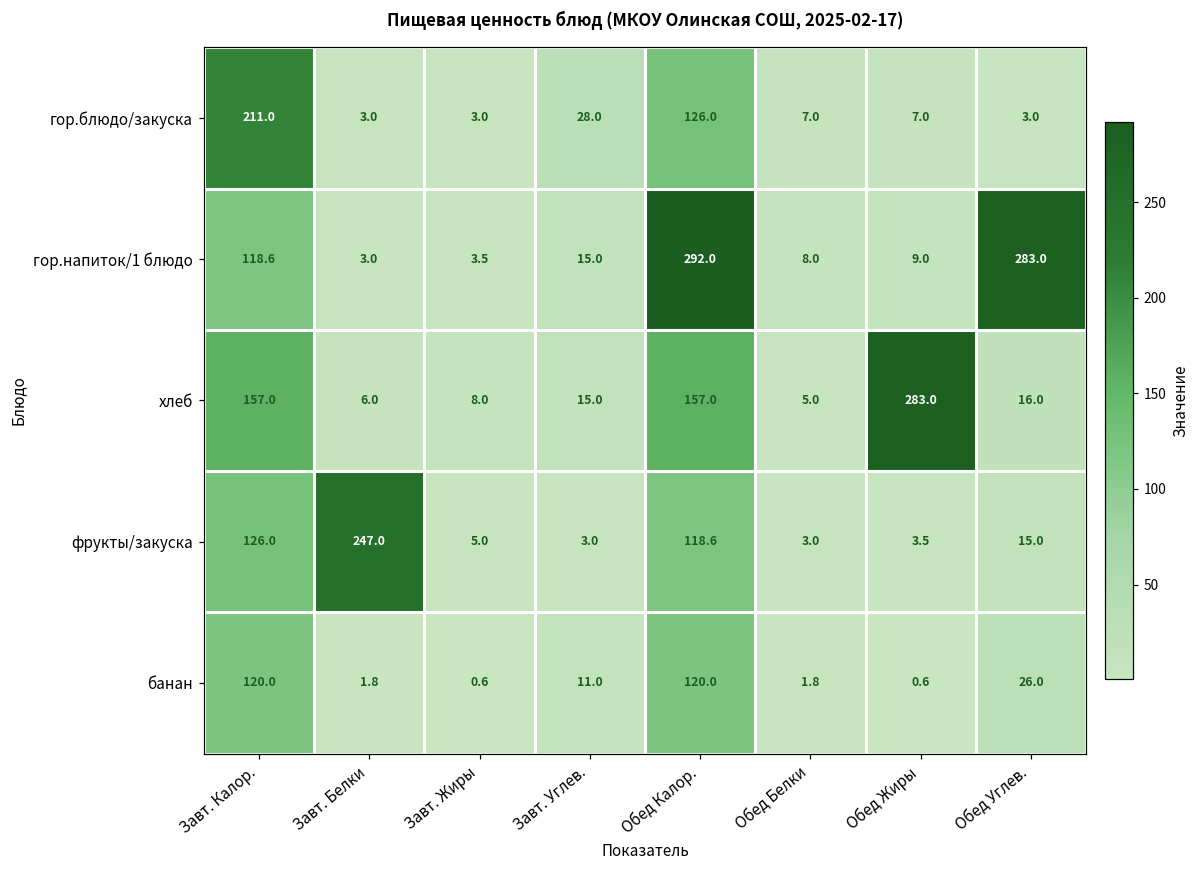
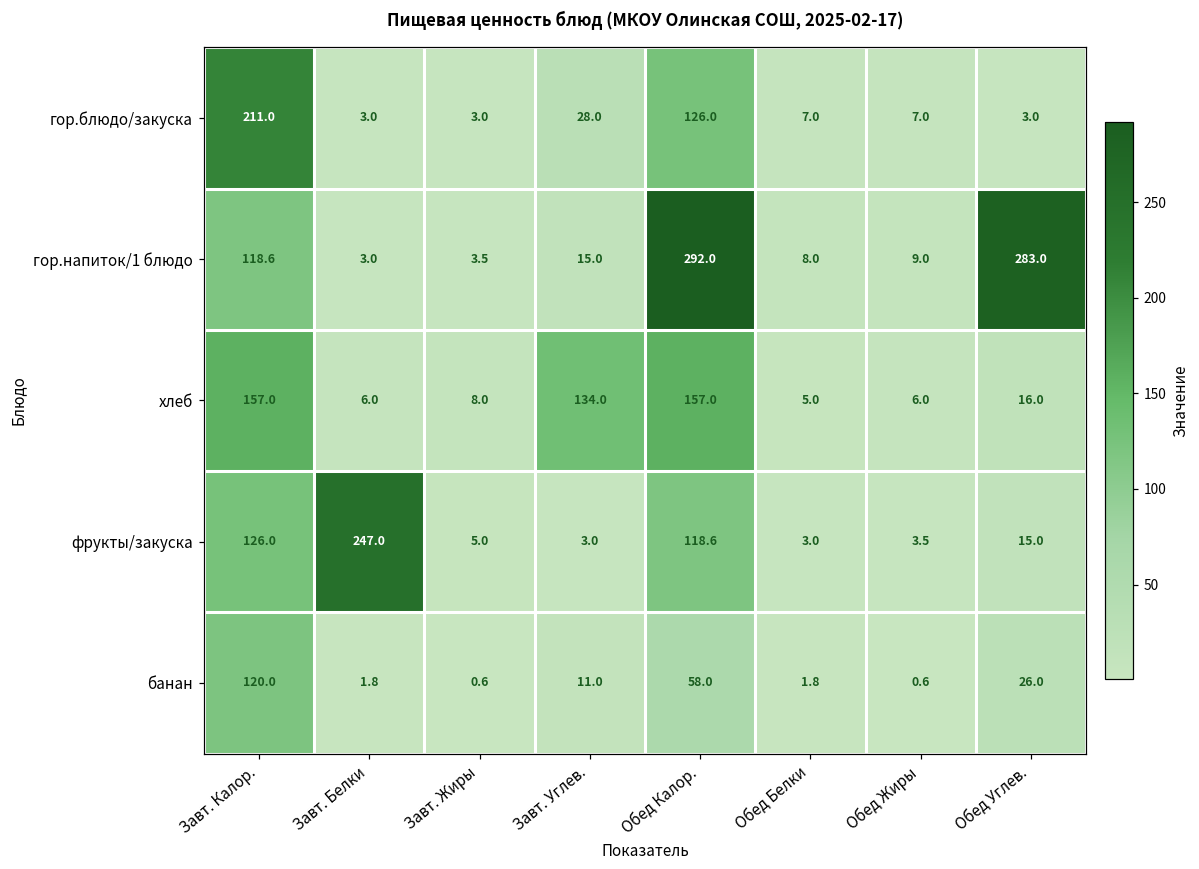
  {
    "гор.блюдо/закуска": {
      "Завт. Калор.": 211.0,
      "Завт. Белки": 3.0,
      "Завт. Жиры": 3.0,
      "Завт. Углев.": 28.0,
      "Обед Калор.": 126.0,
      "Обед Белки": 7.0,
      "Обед Жиры": 7.0,
      "Обед Углев.": 3.0
    },
    "гор.напиток/1 блюдо": {
      "Завт. Калор.": 118.6,
      "Завт. Белки": 3.0,
      "Завт. Жиры": 3.5,
      "Завт. Углев.": 15.0,
      "Обед Калор.": 292.0,
      "Обед Белки": 8.0,
      "Обед Жиры": 9.0,
      "Обед Углев.": 283.0
    },
    "хлеб": {
      "Завт. Калор.": 157.0,
      "Завт. Белки": 6.0,
      "Завт. Жиры": 8.0,
-     "Завт. Углев.": 15.0,
+     "Завт. Углев.": 134.0,
      "Обед Калор.": 157.0,
      "Обед Белки": 5.0,
-     "Обед Жиры": 283.0,
+     "Обед Жиры": 6.0,
      "Обед Углев.": 16.0
    },
    "фрукты/закуска": {
      "Завт. Калор.": 126.0,
      "Завт. Белки": 247.0,
      "Завт. Жиры": 5.0,
      "Завт. Углев.": 3.0,
      "Обед Калор.": 118.6,
      "Обед Белки": 3.0,
      "Обед Жиры": 3.5,
      "Обед Углев.": 15.0
    },
    "банан": {
      "Завт. Калор.": 120.0,
      "Завт. Белки": 1.8,
      "Завт. Жиры": 0.6,
      "Завт. Углев.": 11.0,
-     "Обед Калор.": 120.0,
+     "Обед Калор.": 58.0,
      "Обед Белки": 1.8,
      "Обед Жиры": 0.6,
      "Обед Углев.": 26.0
    }
  }
